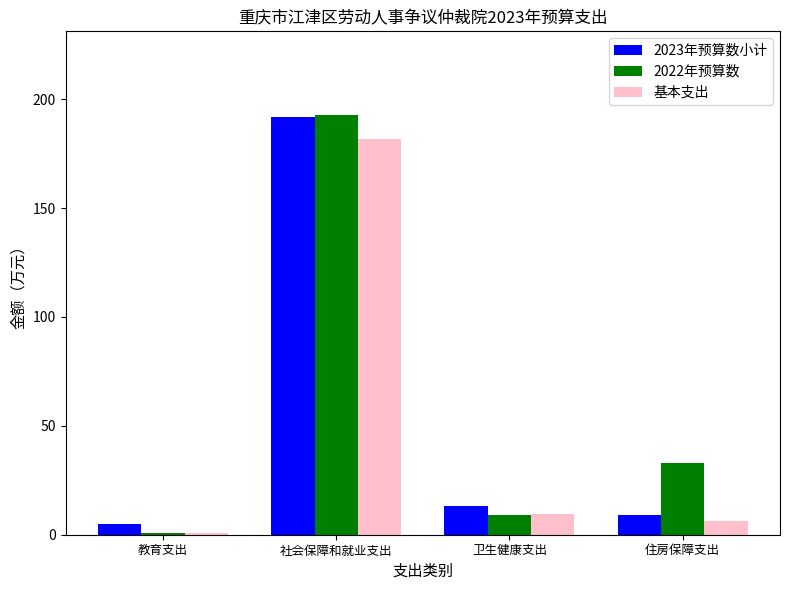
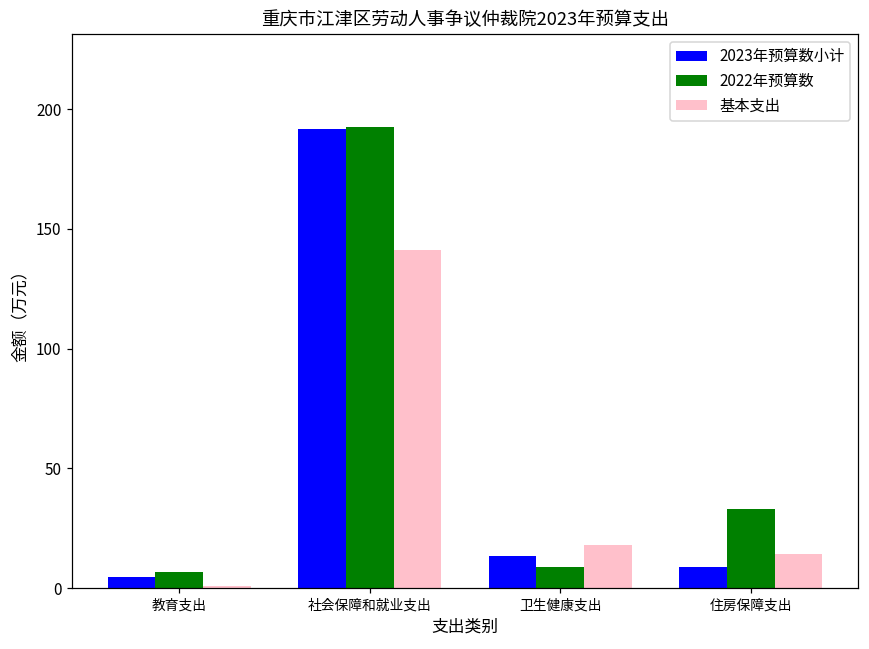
  {
    "2023年预算数小计": {
      "教育支出": 5,
      "社会保障和就业支出": 192,
      "卫生健康支出": 13,
      "住房保障支出": 9
    },
    "2022年预算数": {
-     "教育支出": 1,
+     "教育支出": 7,
      "社会保障和就业支出": 193,
      "卫生健康支出": 9,
      "住房保障支出": 33
    },
    "基本支出": {
-     "社会保障和就业支出": 182,
-     "卫生健康支出": 9,
-     "住房保障支出": 6
+     "社会保障和就业支出": 141,
+     "卫生健康支出": 18,
+     "住房保障支出": 14
    }
  }
